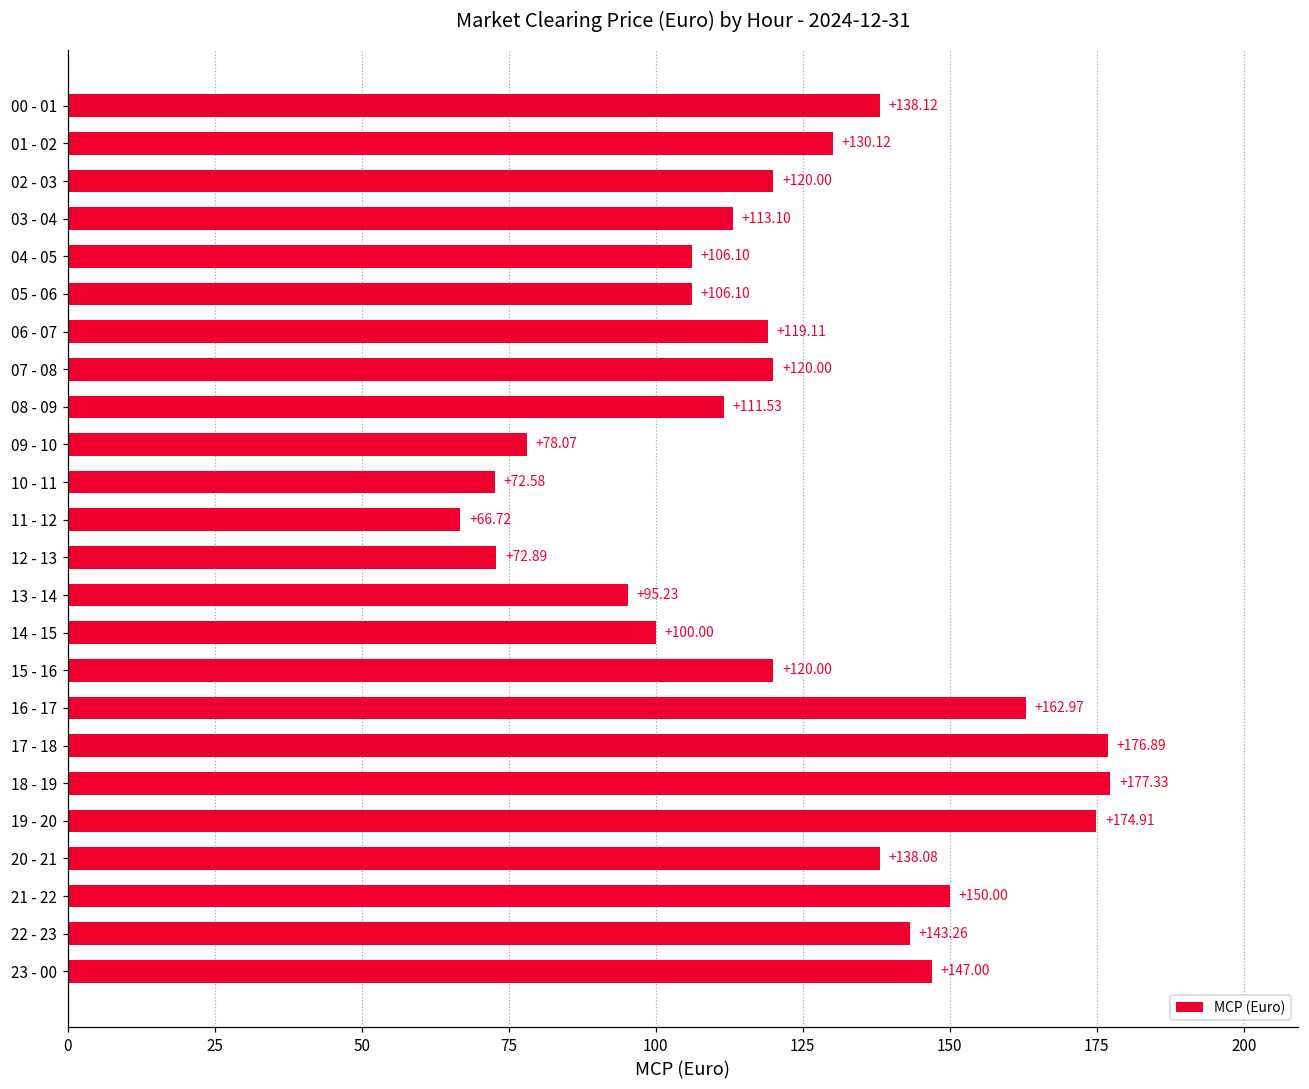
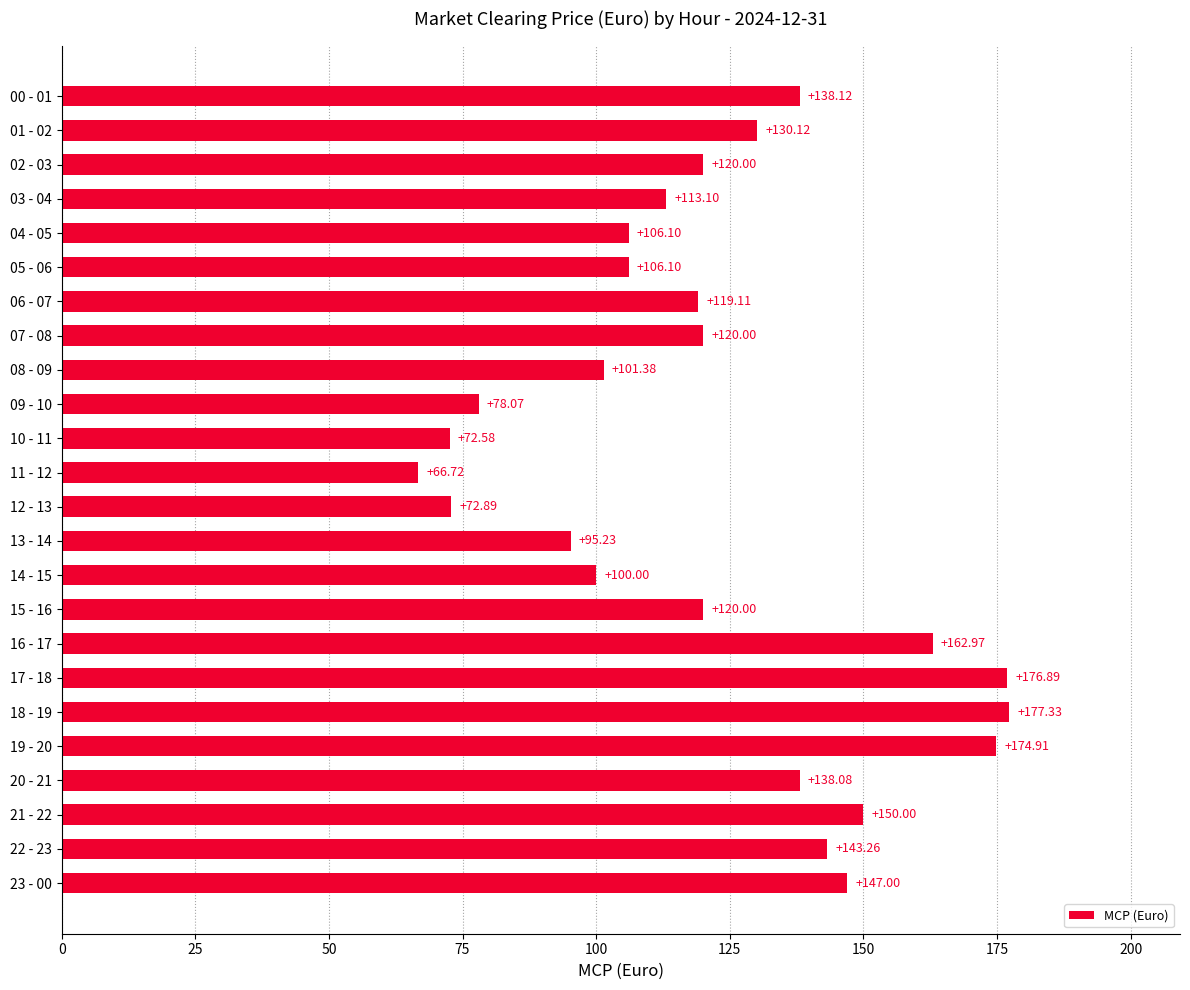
  {
    "00 - 01": "+138.12",
    "01 - 02": "+130.12",
    "02 - 03": "+120.00",
    "03 - 04": "+113.10",
    "04 - 05": "+106.10",
    "05 - 06": "+106.10",
    "06 - 07": "+119.11",
    "07 - 08": "+120.00",
-   "08 - 09": "+111.53",
+   "08 - 09": "+101.38",
    "09 - 10": "+78.07",
    "10 - 11": "+72.58",
    "11 - 12": "+66.72",
    "12 - 13": "+72.89",
    "13 - 14": "+95.23",
    "14 - 15": "+100.00",
    "15 - 16": "+120.00",
    "16 - 17": "+162.97",
    "17 - 18": "+176.89",
    "18 - 19": "+177.33",
    "19 - 20": "+174.91",
    "20 - 21": "+138.08",
    "21 - 22": "+150.00",
    "22 - 23": "+143.26",
    "23 - 00": "+147.00"
  }
